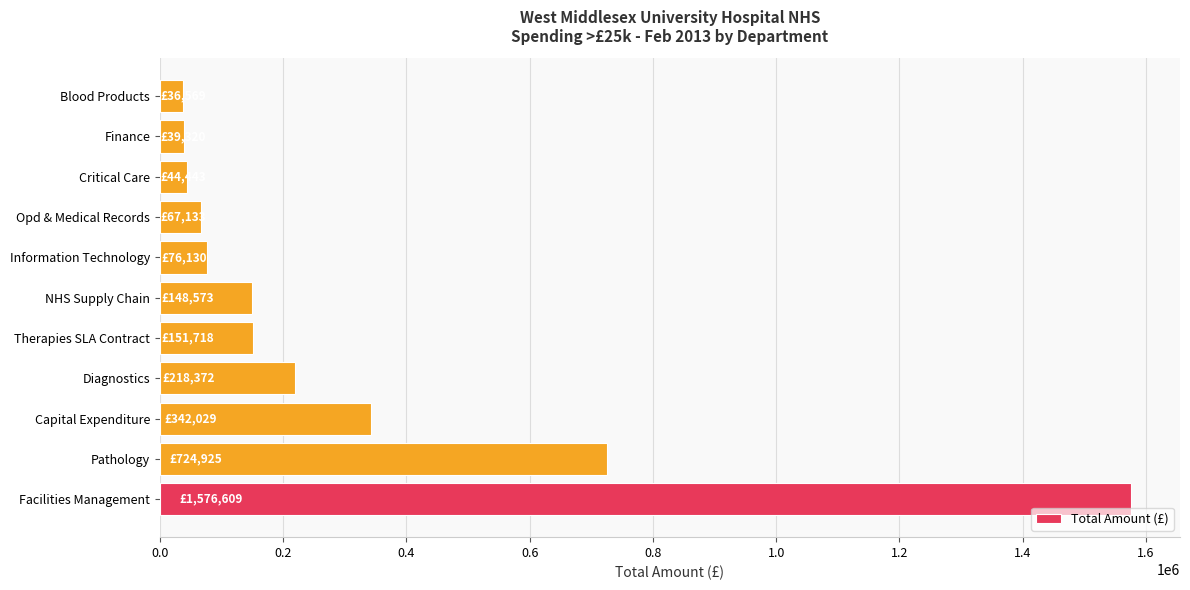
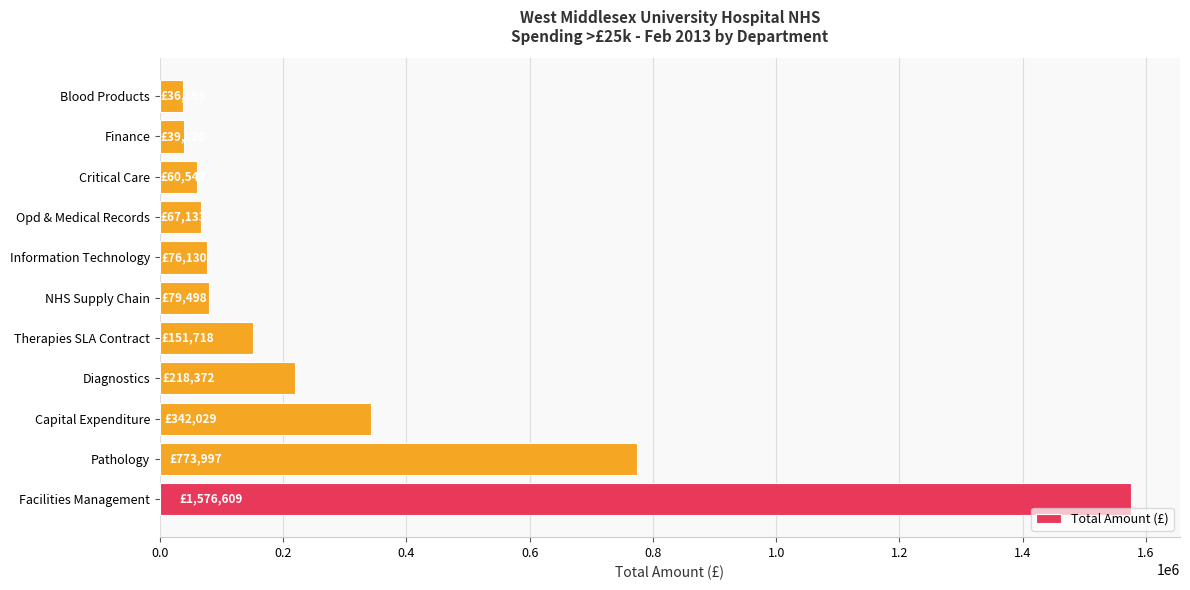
  {
-   "Critical Care": "£44,443",
+   "Critical Care": "£60,543",
    "Opd & Medical Records": "£67,133",
    "Information Technology": "£76,130",
-   "NHS Supply Chain": "£148,573",
+   "NHS Supply Chain": "£79,498",
    "Therapies SLA Contract": "£151,718",
    "Diagnostics": "£218,372",
    "Capital Expenditure": "£342,029",
-   "Pathology": "£724,925",
+   "Pathology": "£773,997",
    "Facilities Management": "£1,576,609"
  }
